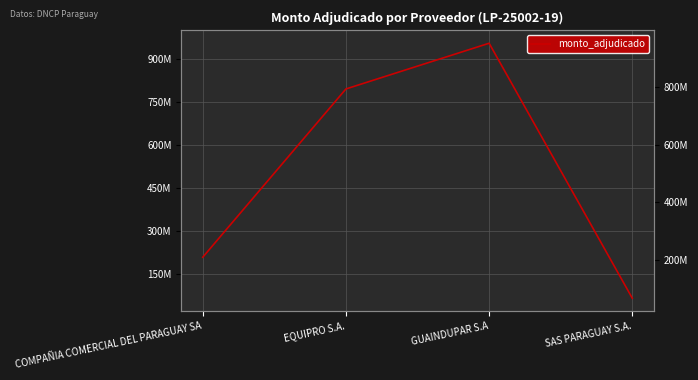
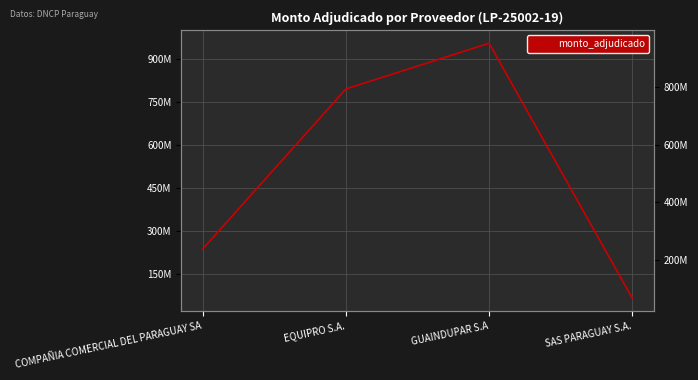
  {
-   "COMPAÑIA COMERCIAL DEL PARAGUAY SA": 210000000,
+   "COMPAÑIA COMERCIAL DEL PARAGUAY SA": 240000000,
    "EQUIPRO S.A.": 790000000,
    "GUAINDUPAR S.A": 950000000,
    "SAS PARAGUAY S.A.": 70000000
  }
